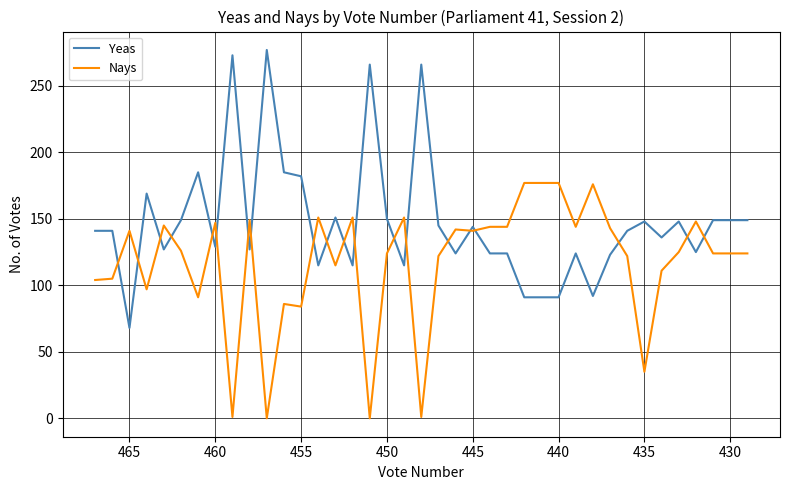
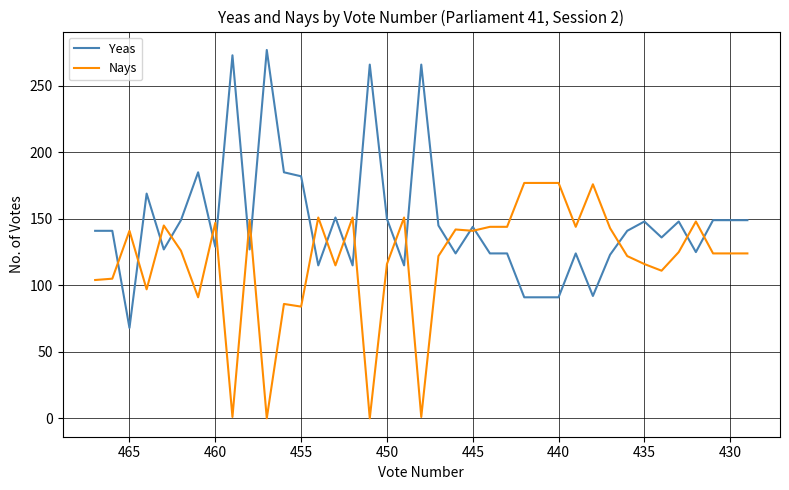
  {
    "Yeas": {
      "465": 68,
      "460": 129,
      "455": 182,
      "450": 150,
      "445": 144,
      "440": 91,
      "435": 148,
      "430": 149
    },
    "Nays": {
      "465": 141,
      "460": 147,
      "455": 84,
-     "450": 124,
+     "450": 116,
      "445": 141,
      "440": 177,
-     "435": 35,
+     "435": 116,
      "430": 124
    }
  }
